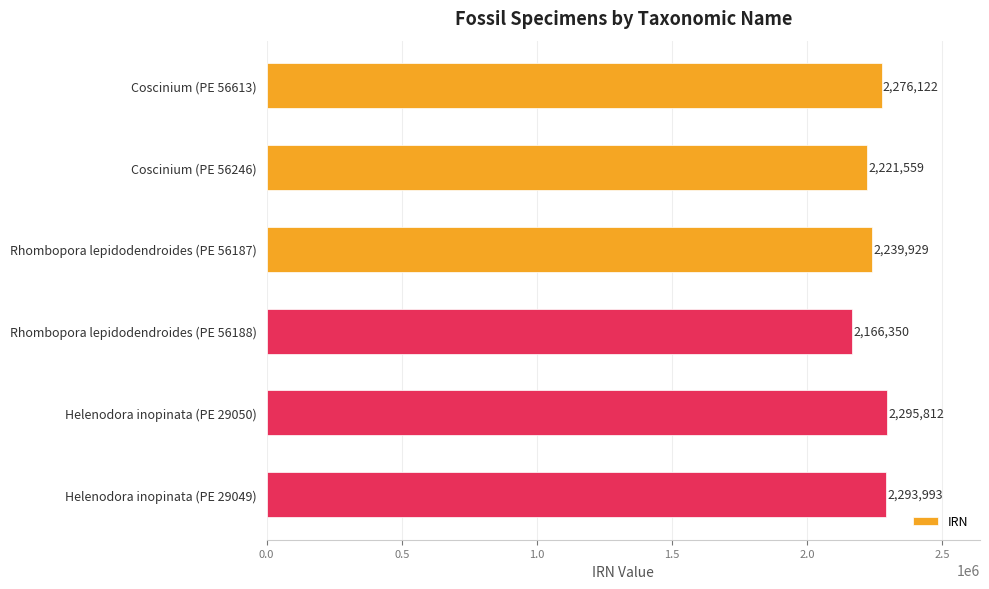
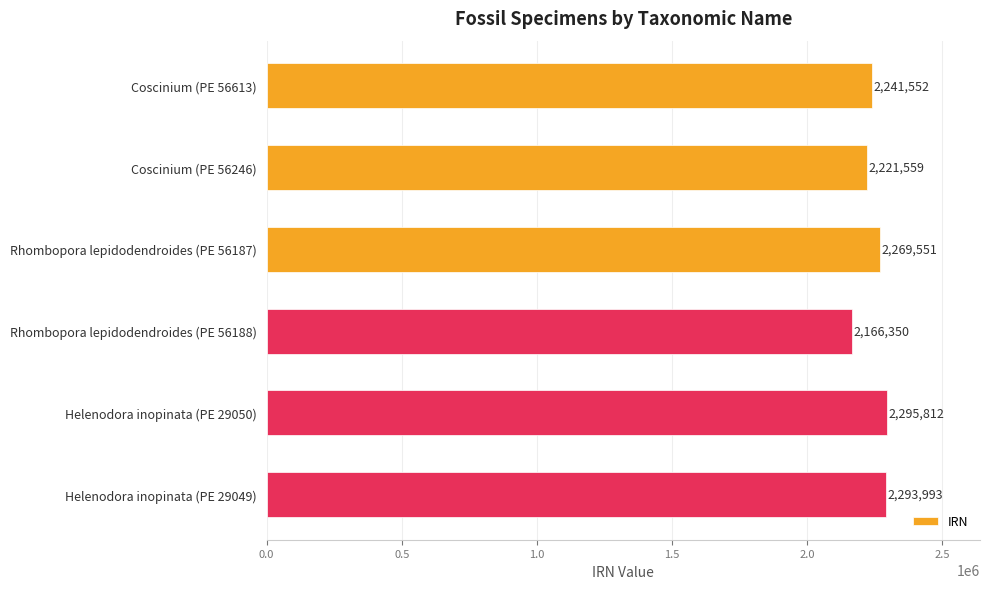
  {
-   "Coscinium (PE 56613)": "2,276,122",
+   "Coscinium (PE 56613)": "2,241,552",
    "Coscinium (PE 56246)": "2,221,559",
-   "Rhombopora lepidodendroides (PE 56187)": "2,239,929",
+   "Rhombopora lepidodendroides (PE 56187)": "2,269,551",
    "Rhombopora lepidodendroides (PE 56188)": "2,166,350",
    "Helenodora inopinata (PE 29050)": "2,295,812",
    "Helenodora inopinata (PE 29049)": "2,293,993"
  }
